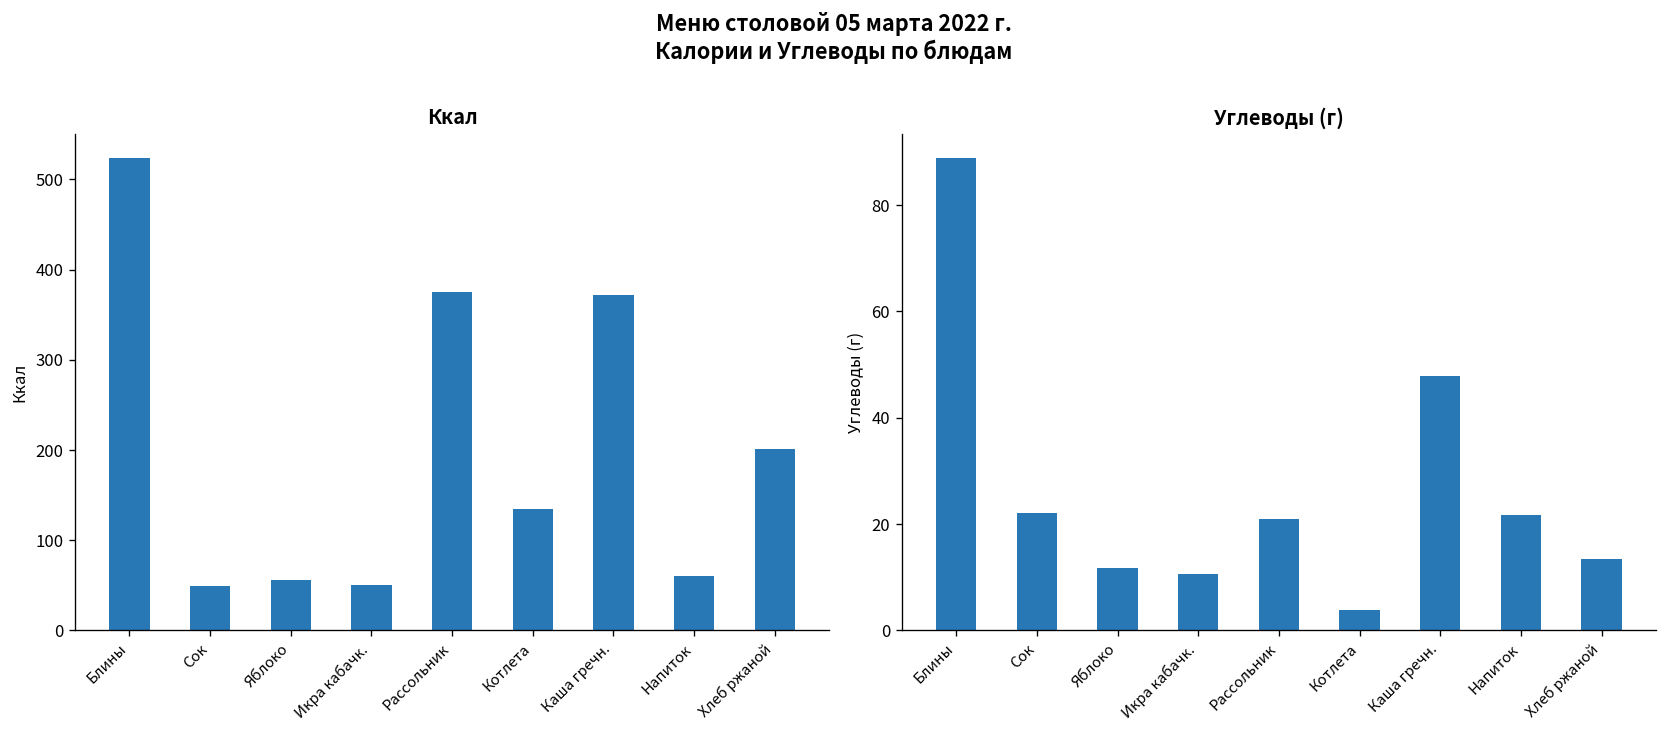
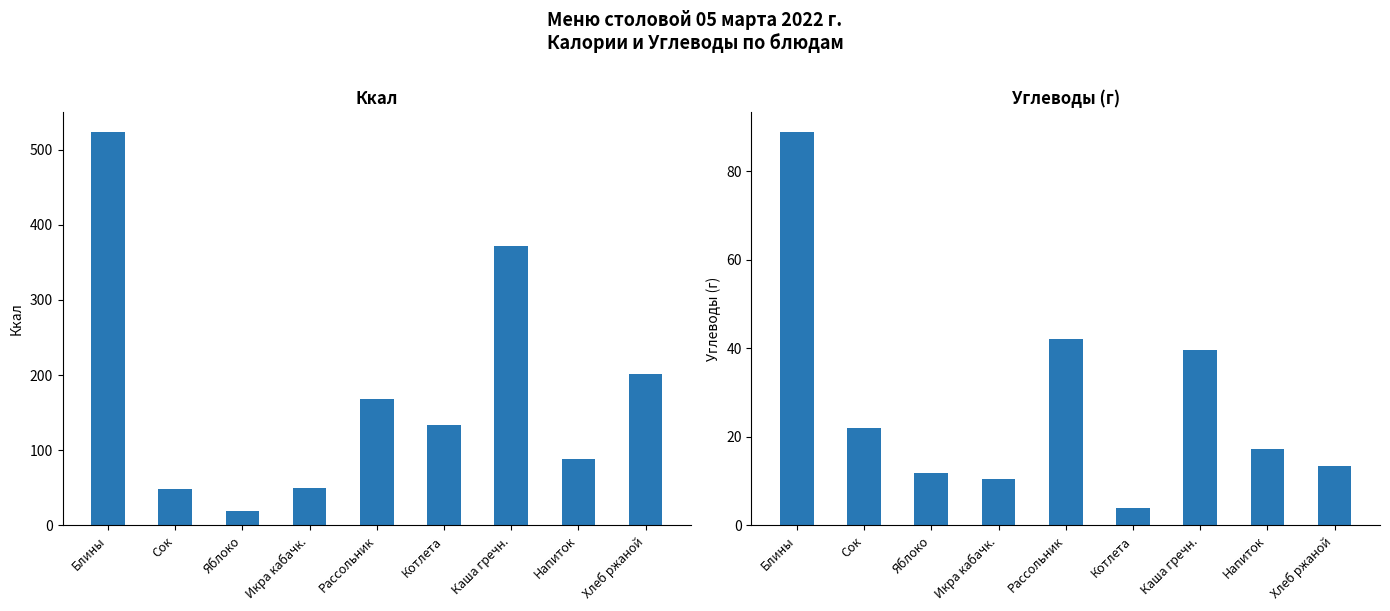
  {
    "Ккал": {
      "Блины": 520,
      "Сок": 50,
-     "Яблоко": 60,
+     "Яблоко": 20,
      "Икра кабачк.": 50,
-     "Рассольник": 380,
+     "Рассольник": 170,
      "Котлета": 130,
      "Каша гречн.": 370,
-     "Напиток": 60,
+     "Напиток": 90,
      "Хлеб ржаной": 200
    },
    "Углеводы (г)": {
      "Блины": 89,
      "Сок": 22,
      "Яблоко": 12,
      "Икра кабачк.": 11,
-     "Рассольник": 21,
+     "Рассольник": 42,
      "Котлета": 4,
-     "Каша гречн.": 48,
-     "Напиток": 22,
+     "Каша гречн.": 40,
+     "Напиток": 17,
      "Хлеб ржаной": 13
    }
  }
